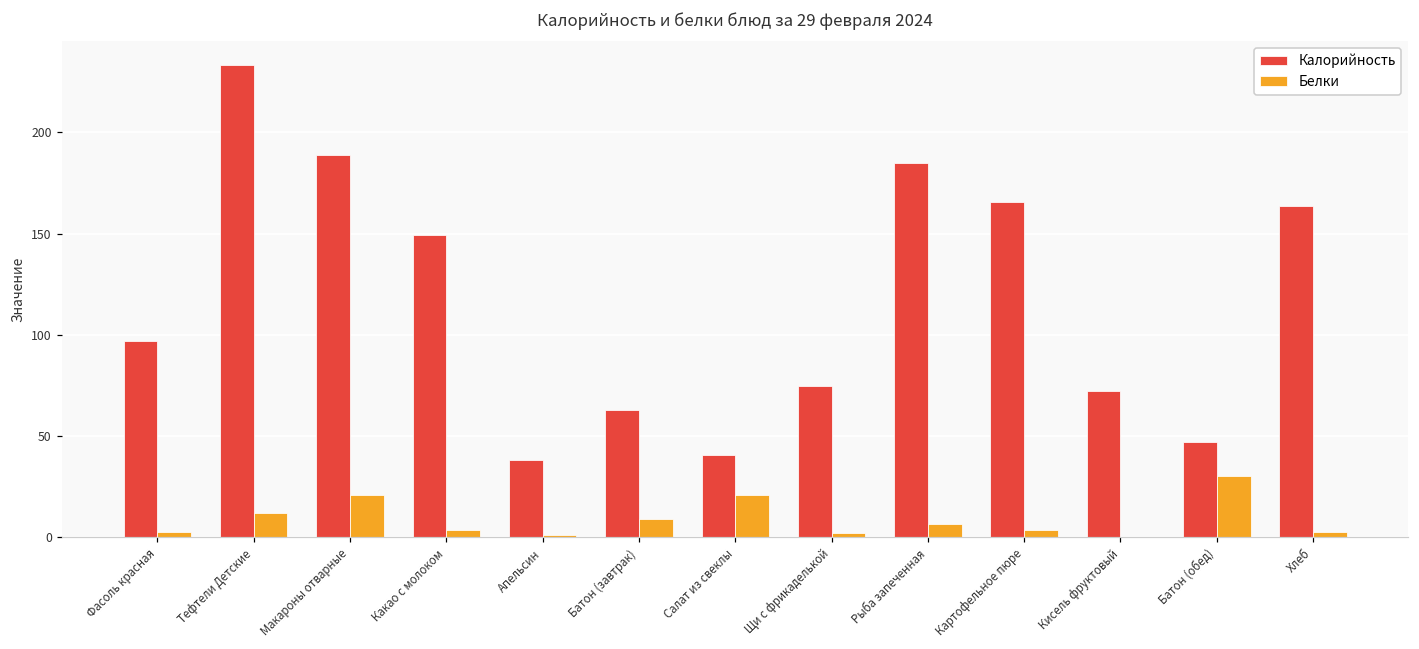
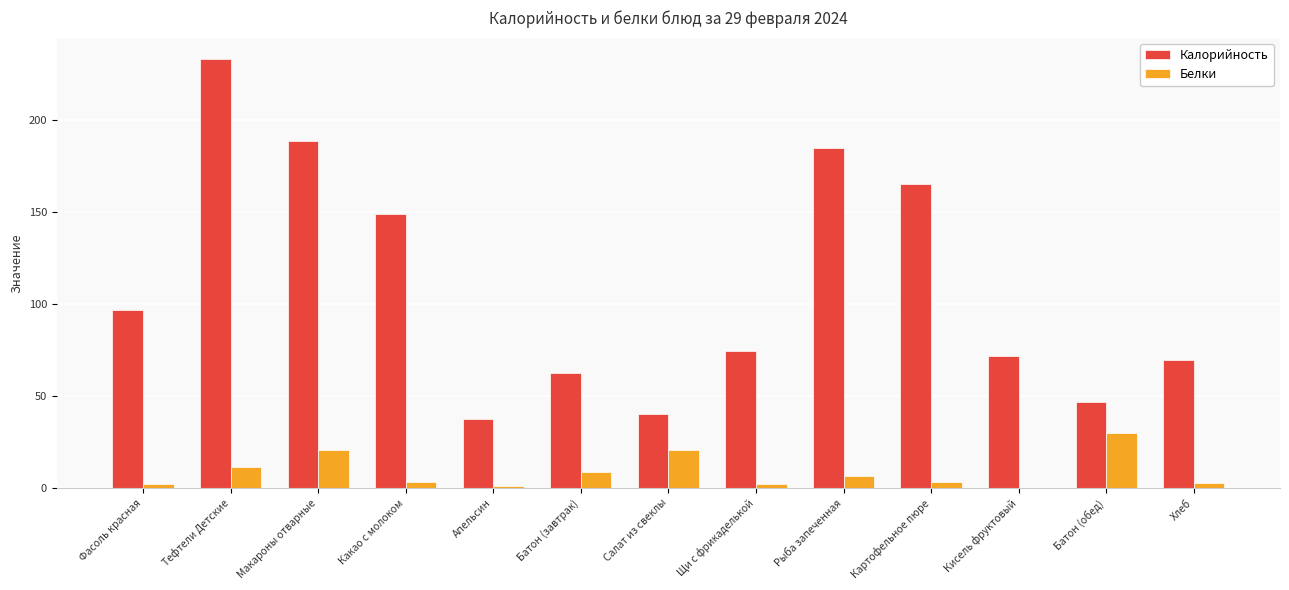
  {
    "Калорийность": {
      "Фасоль красная": 97,
      "Тефтели Детские": 233,
      "Макароны отварные": 189,
      "Какао с молоком": 149,
      "Апельсин": 38,
      "Батон (завтрак)": 63,
      "Салат из свеклы": 41,
      "Щи с фрикаделькой": 75,
      "Рыба запеченная": 185,
      "Картофельное пюре": 166,
      "Кисель фруктовый": 72,
      "Батон (обед)": 47,
-     "Хлеб": 164
+     "Хлеб": 70
    },
    "Белки": {
      "Фасоль красная": 2,
      "Тефтели Детские": 12,
      "Макароны отварные": 21,
      "Какао с молоком": 4,
      "Батон (завтрак)": 9,
      "Салат из свеклы": 21,
      "Щи с фрикаделькой": 2,
      "Рыба запеченная": 6,
      "Картофельное пюре": 3,
      "Кисель фруктовый": 0,
      "Батон (обед)": 30,
      "Хлеб": 3
    }
  }
